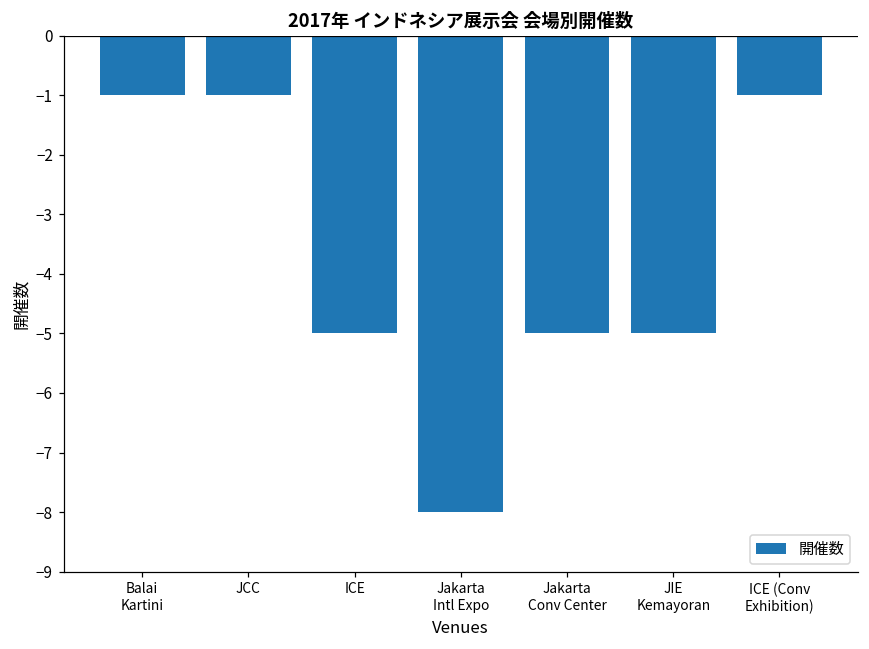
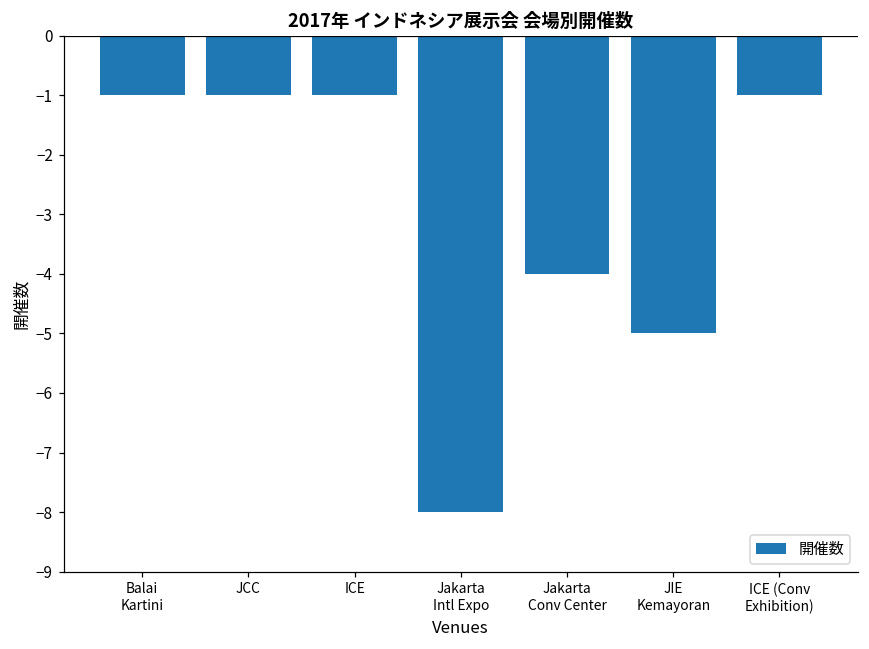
  {
    "Balai Kartini": -1,
    "JCC": -1,
-   "ICE": -5,
+   "ICE": -1,
    "Jakarta Intl Expo": -8,
-   "Jakarta Conv Center": -5,
+   "Jakarta Conv Center": -4,
    "JIE Kemayoran": -5,
    "ICE (Conv Exhibition)": -1
  }
